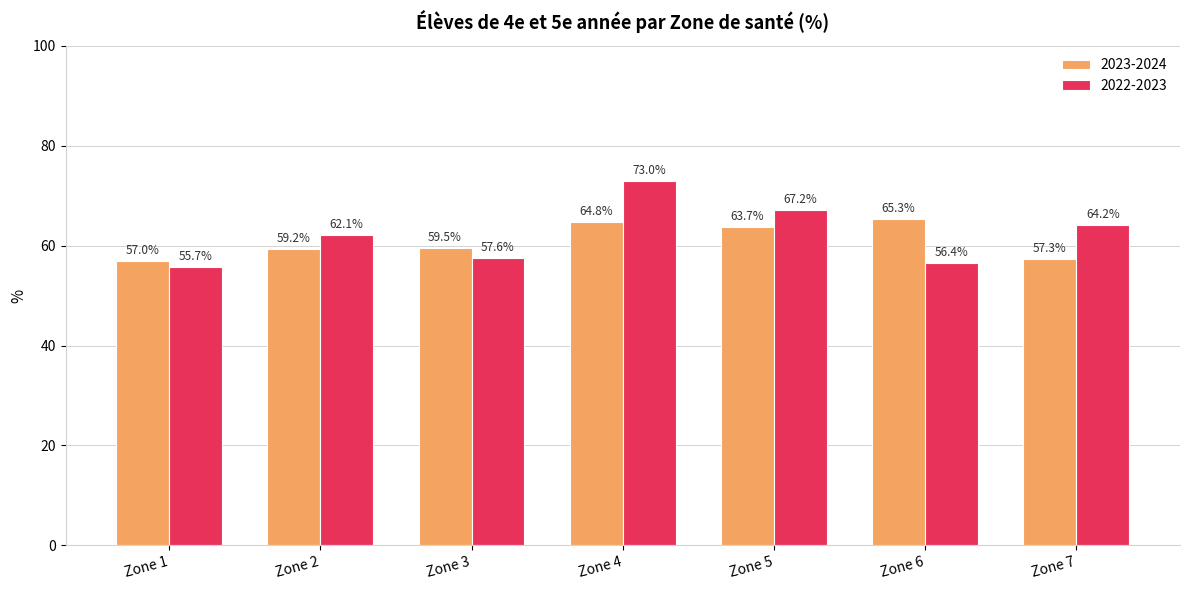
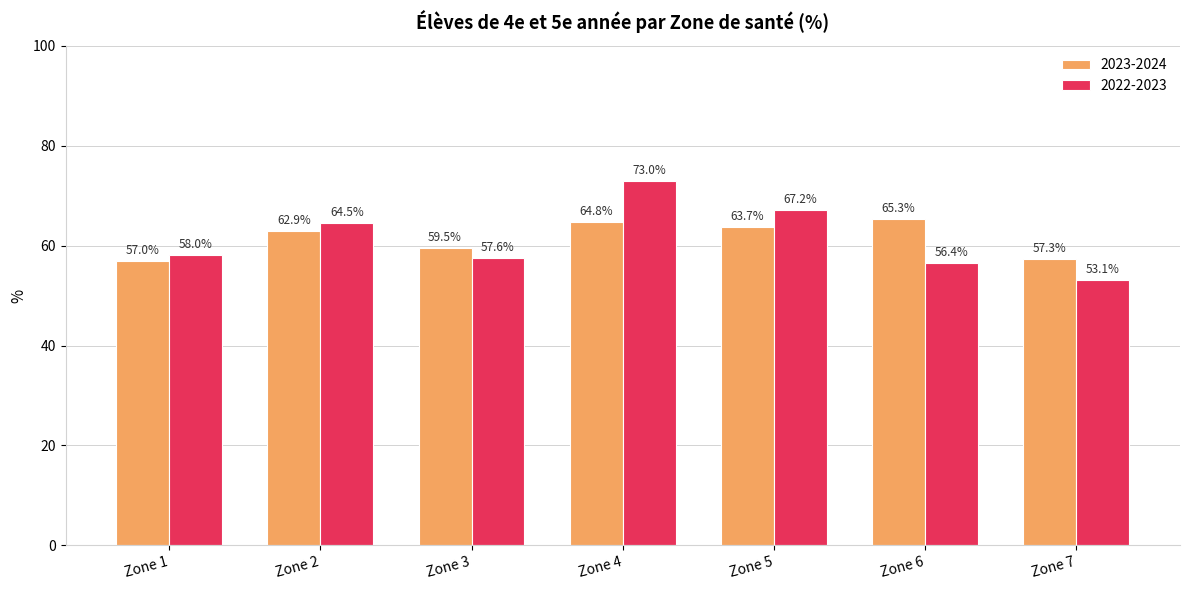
  {
    "2023-2024": {
      "Zone 1": "57.0%",
-     "Zone 2": "59.2%",
+     "Zone 2": "62.9%",
      "Zone 3": "59.5%",
      "Zone 4": "64.8%",
      "Zone 5": "63.7%",
      "Zone 6": "65.3%",
      "Zone 7": "57.3%"
    },
    "2022-2023": {
-     "Zone 1": "55.7%",
-     "Zone 2": "62.1%",
+     "Zone 1": "58.0%",
+     "Zone 2": "64.5%",
      "Zone 3": "57.6%",
      "Zone 4": "73.0%",
      "Zone 5": "67.2%",
      "Zone 6": "56.4%",
-     "Zone 7": "64.2%"
+     "Zone 7": "53.1%"
    }
  }
